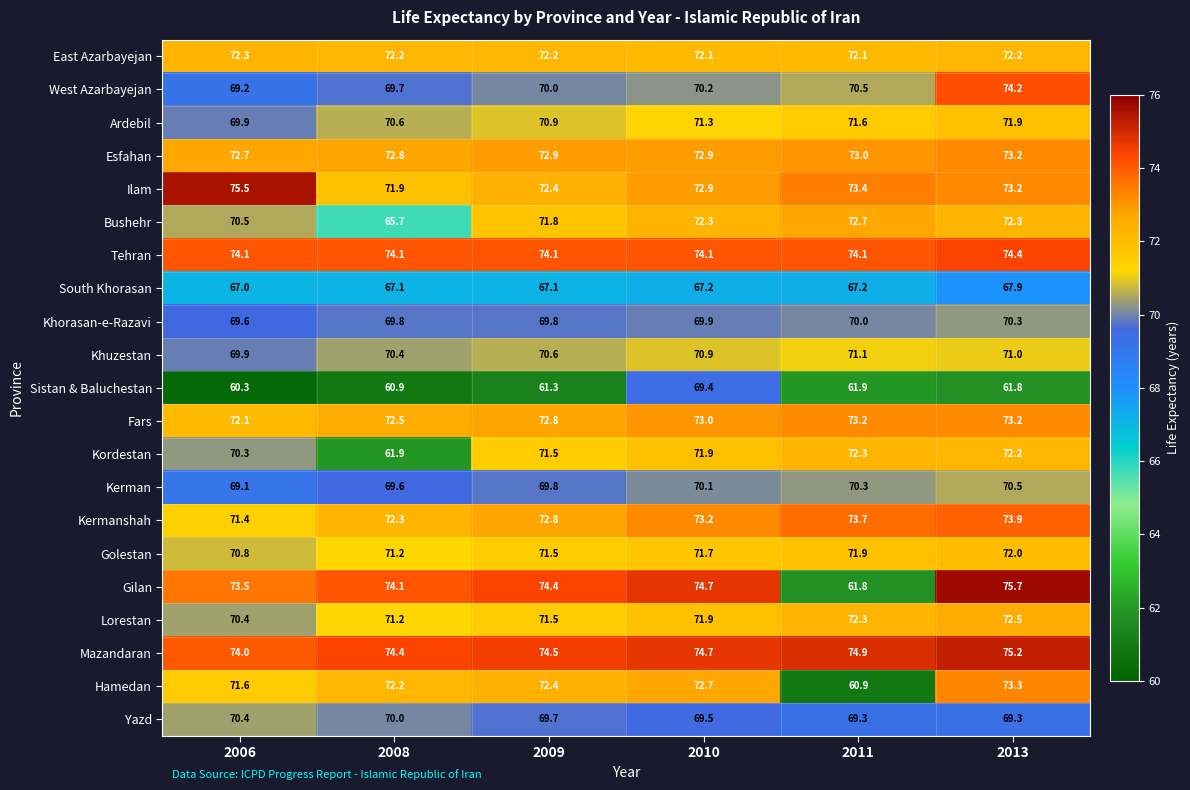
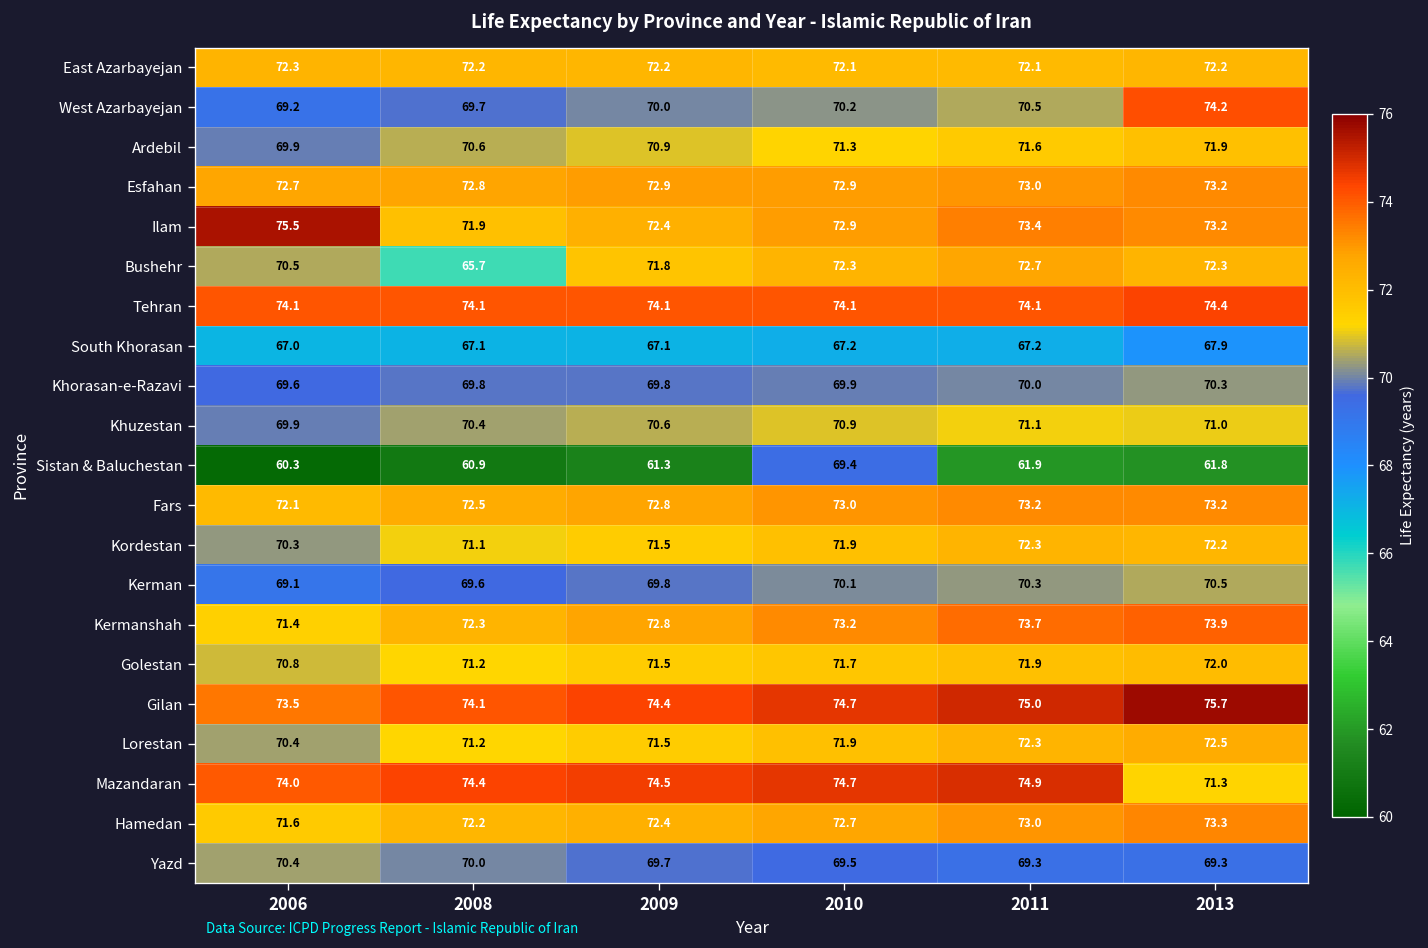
  {
    "East Azarbayejan": {
      "2006": 72.3,
      "2008": 72.2,
      "2009": 72.2,
      "2010": 72.1,
      "2011": 72.1,
      "2013": 72.2
    },
    "West Azarbayejan": {
      "2006": 69.2,
      "2008": 69.7,
      "2009": 70.0,
      "2010": 70.2,
      "2011": 70.5,
      "2013": 74.2
    },
    "Ardebil": {
      "2006": 69.9,
      "2008": 70.6,
      "2009": 70.9,
      "2010": 71.3,
      "2011": 71.6,
      "2013": 71.9
    },
    "Esfahan": {
      "2006": 72.7,
      "2008": 72.8,
      "2009": 72.9,
      "2010": 72.9,
      "2011": 73.0,
      "2013": 73.2
    },
    "Ilam": {
      "2006": 75.5,
      "2008": 71.9,
      "2009": 72.4,
      "2010": 72.9,
      "2011": 73.4,
      "2013": 73.2
    },
    "Bushehr": {
      "2006": 70.5,
      "2008": 65.7,
      "2009": 71.8,
      "2010": 72.3,
      "2011": 72.7,
      "2013": 72.3
    },
    "Tehran": {
      "2006": 74.1,
      "2008": 74.1,
      "2009": 74.1,
      "2010": 74.1,
      "2011": 74.1,
      "2013": 74.4
    },
    "South Khorasan": {
      "2006": 67.0,
      "2008": 67.1,
      "2009": 67.1,
      "2010": 67.2,
      "2011": 67.2,
      "2013": 67.9
    },
    "Khorasan-e-Razavi": {
      "2006": 69.6,
      "2008": 69.8,
      "2009": 69.8,
      "2010": 69.9,
      "2011": 70.0,
      "2013": 70.3
    },
    "Khuzestan": {
      "2006": 69.9,
      "2008": 70.4,
      "2009": 70.6,
      "2010": 70.9,
      "2011": 71.1,
      "2013": 71.0
    },
    "Sistan & Baluchestan": {
      "2006": 60.3,
      "2008": 60.9,
      "2009": 61.3,
      "2010": 69.4,
      "2011": 61.9,
      "2013": 61.8
    },
    "Fars": {
      "2006": 72.1,
      "2008": 72.5,
      "2009": 72.8,
      "2010": 73.0,
      "2011": 73.2,
      "2013": 73.2
    },
    "Kordestan": {
      "2006": 70.3,
-     "2008": 61.9,
+     "2008": 71.1,
      "2009": 71.5,
      "2010": 71.9,
      "2011": 72.3,
      "2013": 72.2
    },
    "Kerman": {
      "2006": 69.1,
      "2008": 69.6,
      "2009": 69.8,
      "2010": 70.1,
      "2011": 70.3,
      "2013": 70.5
    },
    "Kermanshah": {
      "2006": 71.4,
      "2008": 72.3,
      "2009": 72.8,
      "2010": 73.2,
      "2011": 73.7,
      "2013": 73.9
    },
    "Golestan": {
      "2006": 70.8,
      "2008": 71.2,
      "2009": 71.5,
      "2010": 71.7,
      "2011": 71.9,
      "2013": 72.0
    },
    "Gilan": {
      "2006": 73.5,
      "2008": 74.1,
      "2009": 74.4,
      "2010": 74.7,
-     "2011": 61.8,
+     "2011": 75.0,
      "2013": 75.7
    },
    "Lorestan": {
      "2006": 70.4,
      "2008": 71.2,
      "2009": 71.5,
      "2010": 71.9,
      "2011": 72.3,
      "2013": 72.5
    },
    "Mazandaran": {
      "2006": 74.0,
      "2008": 74.4,
      "2009": 74.5,
      "2010": 74.7,
      "2011": 74.9,
-     "2013": 75.2
+     "2013": 71.3
    },
    "Hamedan": {
      "2006": 71.6,
      "2008": 72.2,
      "2009": 72.4,
      "2010": 72.7,
-     "2011": 60.9,
+     "2011": 73.0,
      "2013": 73.3
    },
    "Yazd": {
      "2006": 70.4,
      "2008": 70.0,
      "2009": 69.7,
      "2010": 69.5,
      "2011": 69.3,
      "2013": 69.3
    }
  }
